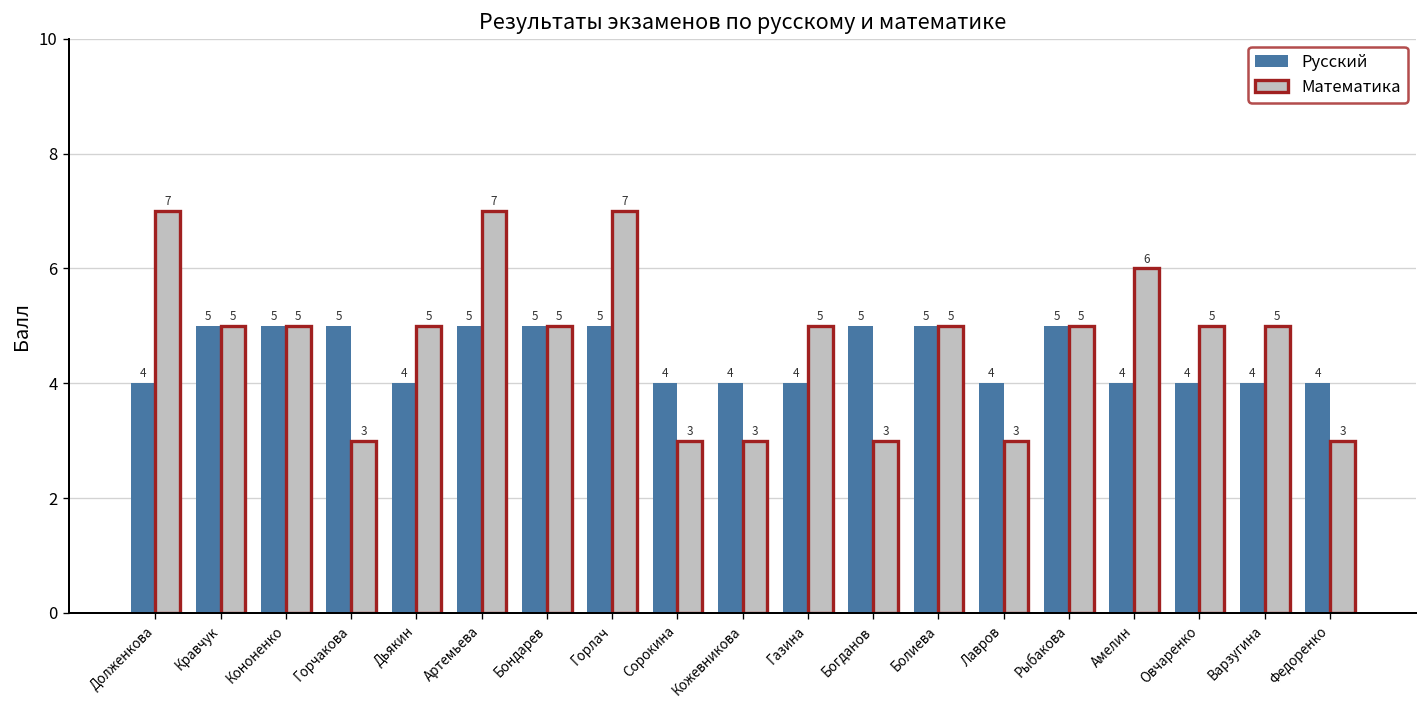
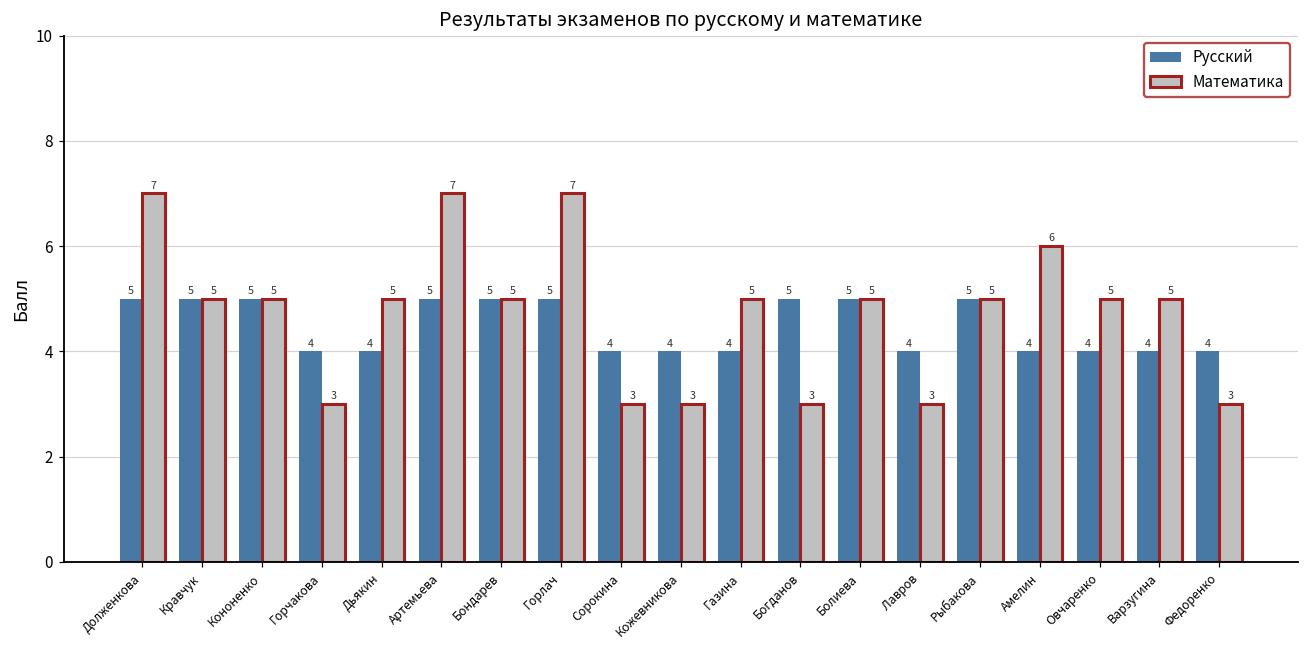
  {
    "Русский": {
-     "Долженкова": 4,
+     "Долженкова": 5,
      "Кравчук": 5,
      "Кононенко": 5,
-     "Горчакова": 5,
+     "Горчакова": 4,
      "Дьякин": 4,
      "Артемьева": 5,
      "Бондарев": 5,
      "Горлач": 5,
      "Сорокина": 4,
      "Кожевникова": 4,
      "Газина": 4,
      "Богданов": 5,
      "Болиева": 5,
      "Лавров": 4,
      "Рыбакова": 5,
      "Амелин": 4,
      "Овчаренко": 4,
      "Варзугина": 4,
      "Федоренко": 4
    },
    "Математика": {
      "Долженкова": 7,
      "Кравчук": 5,
      "Кононенко": 5,
      "Горчакова": 3,
      "Дьякин": 5,
      "Артемьева": 7,
      "Бондарев": 5,
      "Горлач": 7,
      "Сорокина": 3,
      "Кожевникова": 3,
      "Газина": 5,
      "Богданов": 3,
      "Болиева": 5,
      "Лавров": 3,
      "Рыбакова": 5,
      "Амелин": 6,
      "Овчаренко": 5,
      "Варзугина": 5,
      "Федоренко": 3
    }
  }
